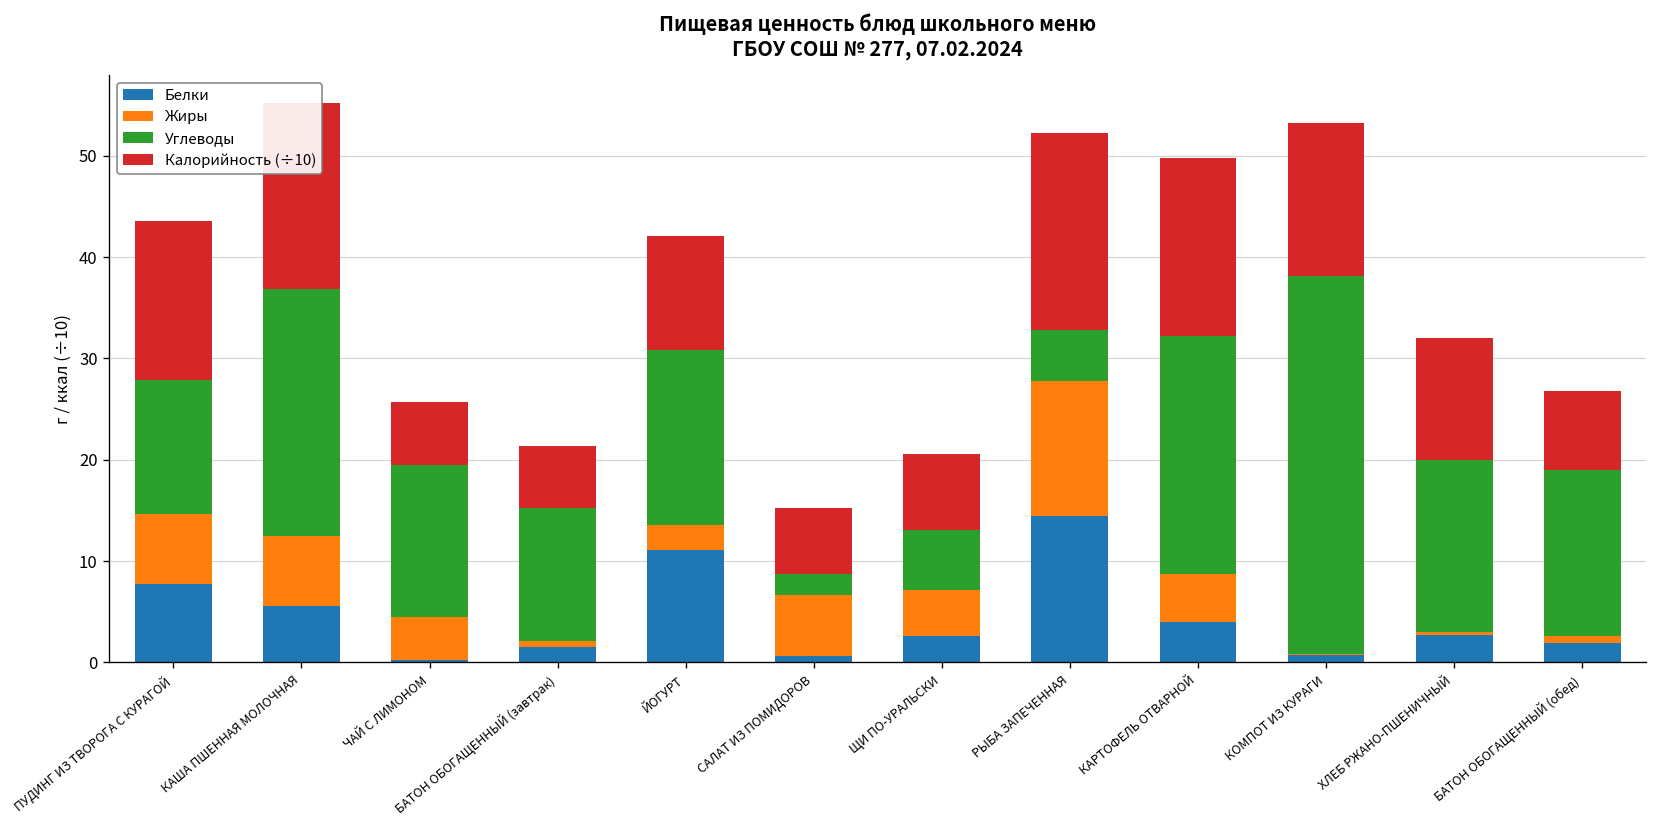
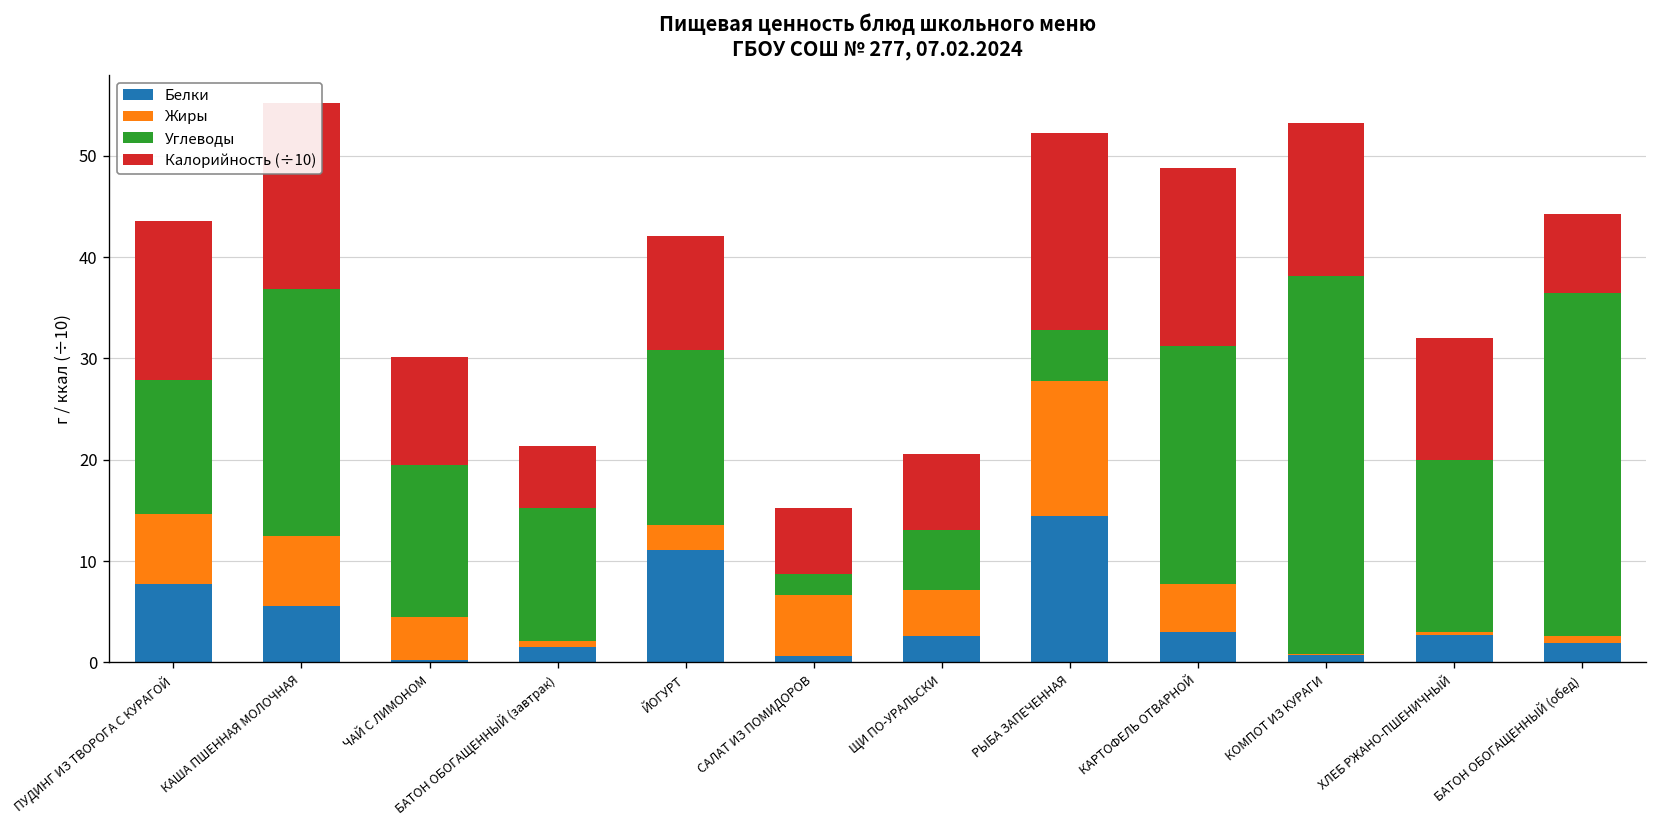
  {
    "Белки": {
      "ПУДИНГ ИЗ ТВОРОГА С КУРАГОЙ": 8,
      "КАША ПШЕННАЯ МОЛОЧНАЯ": 6,
      "БАТОН ОБОГАЩЕННЫЙ (завтрак)": 2,
      "ЙОГУРТ": 11,
      "САЛАТ ИЗ ПОМИДОРОВ": 1,
      "ЩИ ПО-УРАЛЬСКИ": 3,
      "РЫБА ЗАПЕЧЕННАЯ": 15,
-     "КАРТОФЕЛЬ ОТВАРНОЙ": 4,
+     "КАРТОФЕЛЬ ОТВАРНОЙ": 3,
      "КОМПОТ ИЗ КУРАГИ": 1,
      "ХЛЕБ РЖАНО-ПШЕНИЧНЫЙ": 3,
      "БАТОН ОБОГАЩЕННЫЙ (обед)": 2
    },
    "Жиры": {
      "ПУДИНГ ИЗ ТВОРОГА С КУРАГОЙ": 7,
      "КАША ПШЕННАЯ МОЛОЧНАЯ": 7,
      "ЧАЙ С ЛИМОНОМ": 4,
      "БАТОН ОБОГАЩЕННЫЙ (завтрак)": 1,
      "ЙОГУРТ": 3,
      "САЛАТ ИЗ ПОМИДОРОВ": 6,
      "ЩИ ПО-УРАЛЬСКИ": 5,
      "РЫБА ЗАПЕЧЕННАЯ": 13,
      "КАРТОФЕЛЬ ОТВАРНОЙ": 5,
      "ХЛЕБ РЖАНО-ПШЕНИЧНЫЙ": 0,
      "БАТОН ОБОГАЩЕННЫЙ (обед)": 1
    },
    "Углеводы": {
      "ПУДИНГ ИЗ ТВОРОГА С КУРАГОЙ": 13,
      "КАША ПШЕННАЯ МОЛОЧНАЯ": 24,
      "ЧАЙ С ЛИМОНОМ": 15,
      "БАТОН ОБОГАЩЕННЫЙ (завтрак)": 13,
      "ЙОГУРТ": 17,
      "САЛАТ ИЗ ПОМИДОРОВ": 2,
      "ЩИ ПО-УРАЛЬСКИ": 6,
      "РЫБА ЗАПЕЧЕННАЯ": 5,
      "КАРТОФЕЛЬ ОТВАРНОЙ": 24,
      "КОМПОТ ИЗ КУРАГИ": 37,
      "ХЛЕБ РЖАНО-ПШЕНИЧНЫЙ": 17,
-     "БАТОН ОБОГАЩЕННЫЙ (обед)": 16
+     "БАТОН ОБОГАЩЕННЫЙ (обед)": 34
    },
    "Калорийность (÷10)": {
      "ПУДИНГ ИЗ ТВОРОГА С КУРАГОЙ": 16,
-     "ЧАЙ С ЛИМОНОМ": 6,
+     "ЧАЙ С ЛИМОНОМ": 11,
      "БАТОН ОБОГАЩЕННЫЙ (завтрак)": 6,
      "ЙОГУРТ": 11,
      "САЛАТ ИЗ ПОМИДОРОВ": 7,
      "ЩИ ПО-УРАЛЬСКИ": 8,
      "РЫБА ЗАПЕЧЕННАЯ": 19,
      "КАРТОФЕЛЬ ОТВАРНОЙ": 18,
      "КОМПОТ ИЗ КУРАГИ": 15,
      "ХЛЕБ РЖАНО-ПШЕНИЧНЫЙ": 12,
      "БАТОН ОБОГАЩЕННЫЙ (обед)": 8
    }
  }
